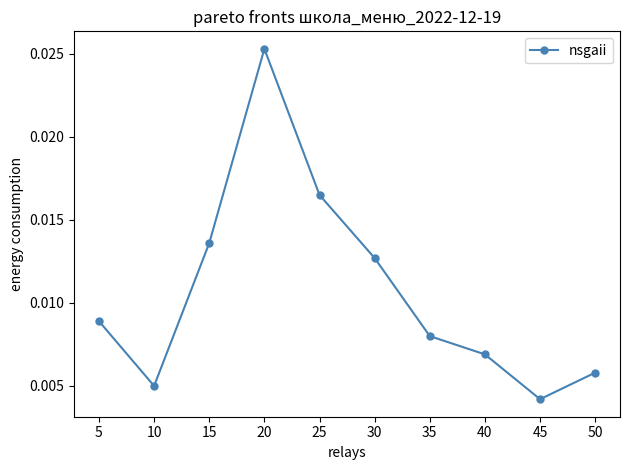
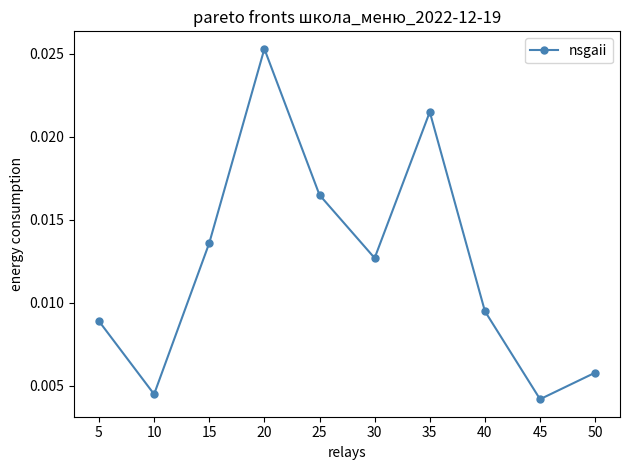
  {
    "5": 0.0089,
-   "10": 0.0050,
+   "10": 0.0045,
    "15": 0.0136,
    "20": 0.0253,
    "25": 0.0165,
    "30": 0.0127,
-   "35": 0.0080,
-   "40": 0.0069,
+   "35": 0.0215,
+   "40": 0.0095,
    "45": 0.0042,
    "50": 0.0058
  }
